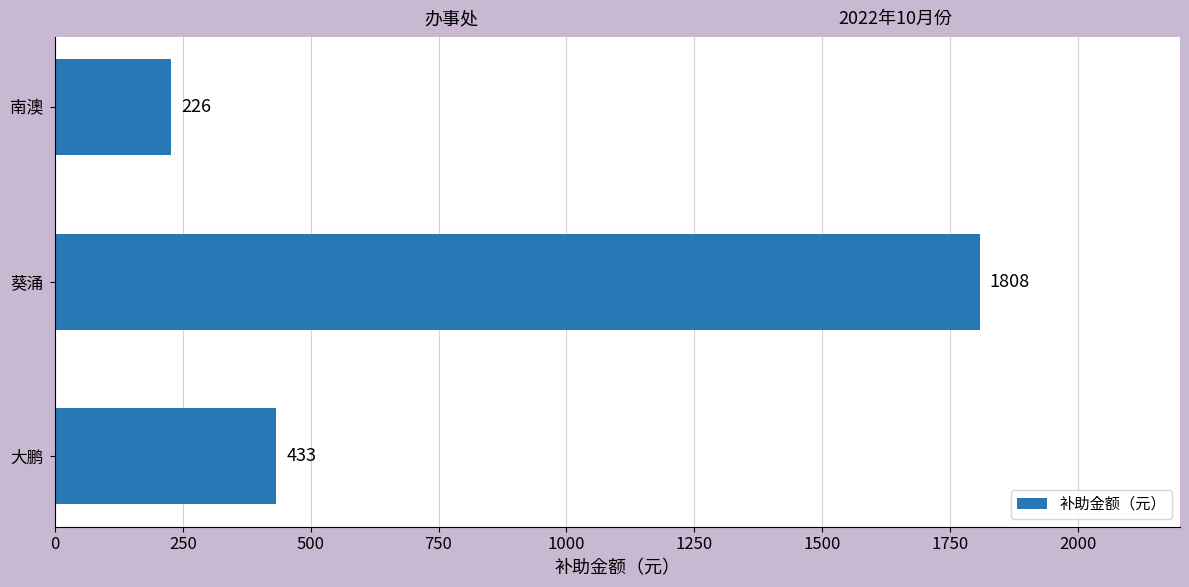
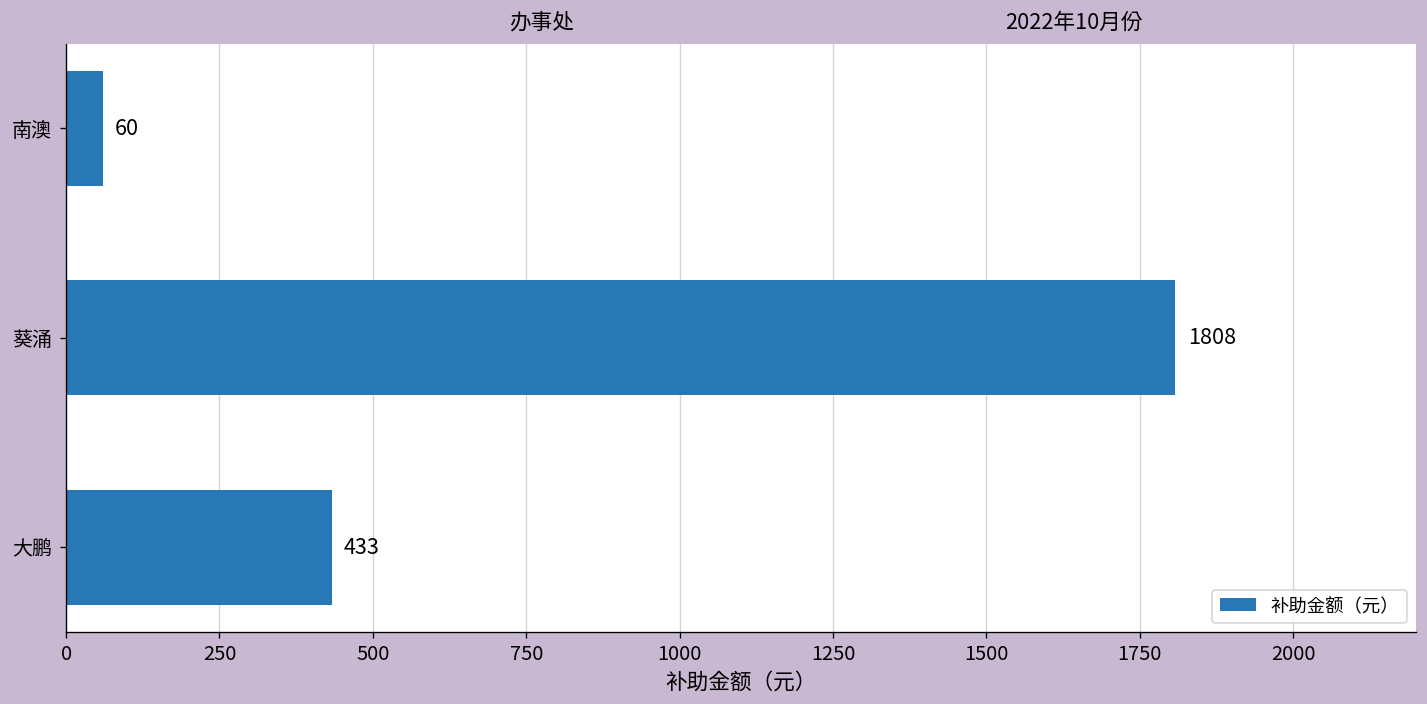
  {
-   "南澳": 226,
+   "南澳": 60,
    "葵涌": 1808,
    "大鹏": 433
  }
